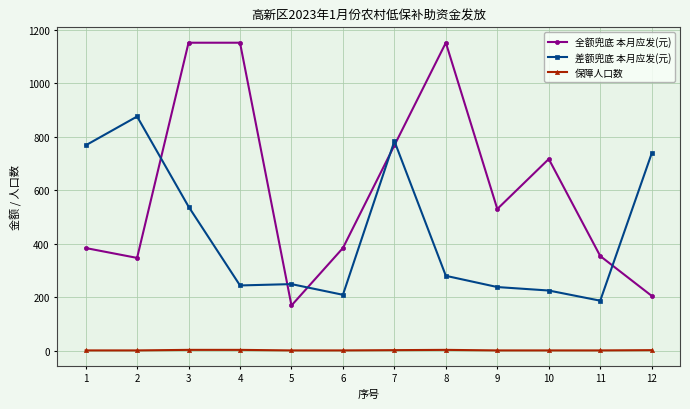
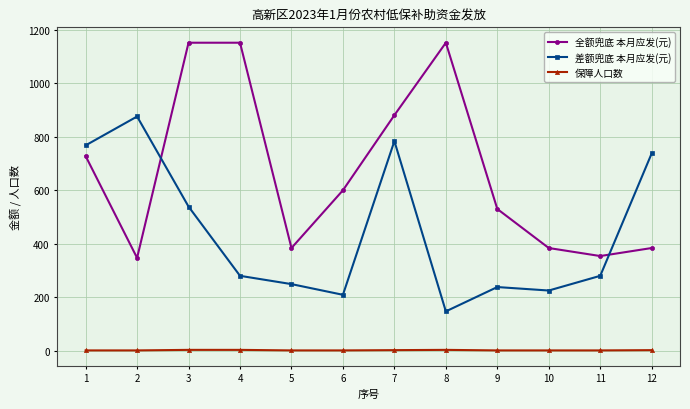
  {
    "全额兜底 本月应发(元)": {
-     "1": 380,
+     "1": 730,
      "2": 350,
      "3": 1150,
      "4": 1150,
-     "5": 170,
-     "6": 380,
-     "7": 770,
+     "5": 380,
+     "6": 600,
+     "7": 880,
      "8": 1150,
      "9": 530,
-     "10": 720,
+     "10": 380,
      "11": 350,
-     "12": 210
+     "12": 380
    },
    "差额兜底 本月应发(元)": {
      "1": 770,
      "2": 880,
      "3": 540,
-     "4": 240,
+     "4": 280,
      "5": 250,
      "6": 210,
      "7": 780,
-     "8": 280,
+     "8": 150,
      "9": 240,
      "10": 230,
-     "11": 190,
+     "11": 280,
      "12": 740
    },
    "保障人口数": {
      "1": 0,
      "2": 0,
      "3": 0,
      "4": 0,
      "5": 0,
      "6": 0,
      "7": 0,
      "8": 0,
      "9": 0,
      "10": 0,
      "11": 0,
      "12": 0
    }
  }
